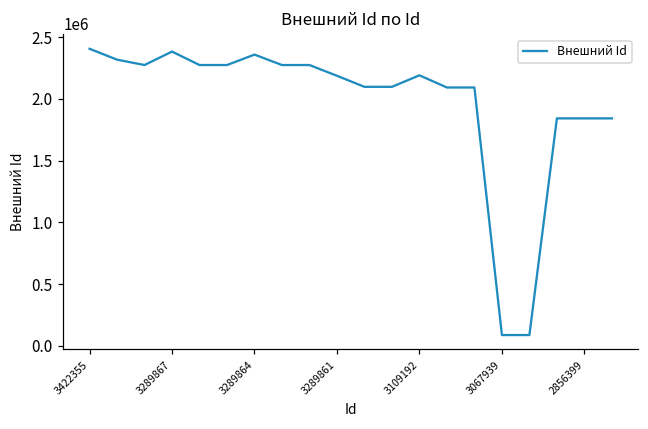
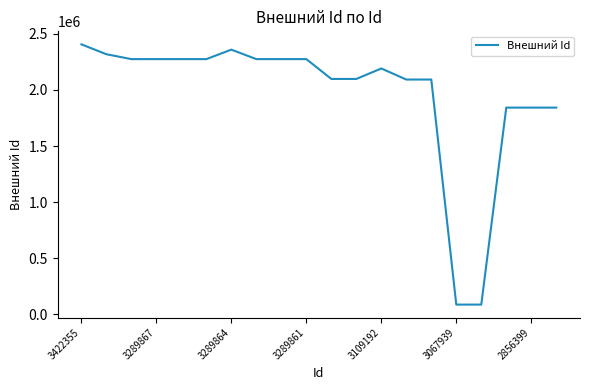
  {
    "3422355": 2410000,
-   "3289867": 2380000,
+   "3289867": 2270000,
    "3289864": 2360000,
-   "3289861": 2190000,
+   "3289861": 2270000,
    "3109192": 2190000,
    "3067939": 90000,
    "2856399": 1840000
  }
